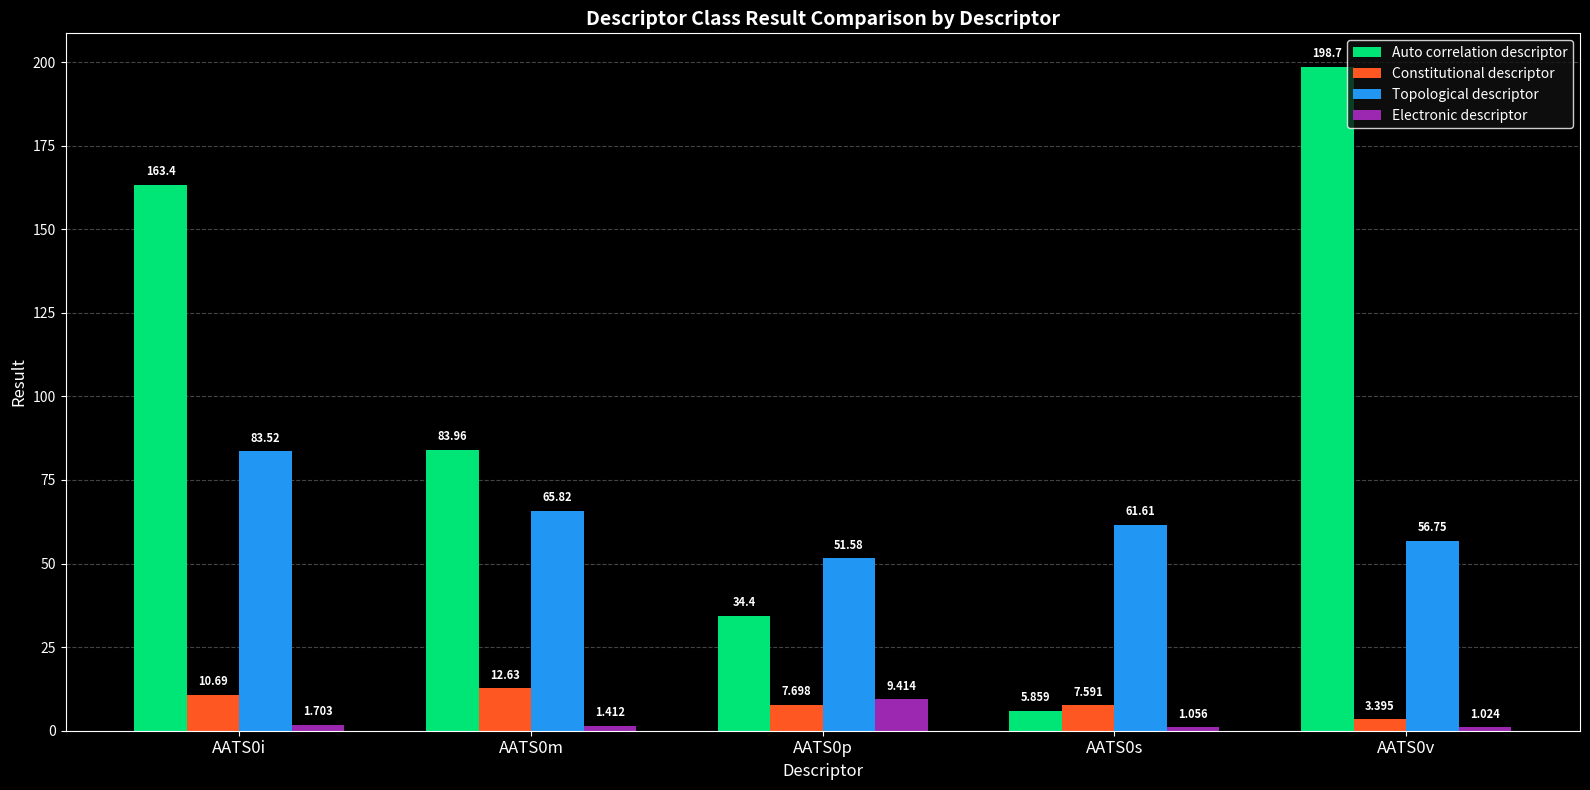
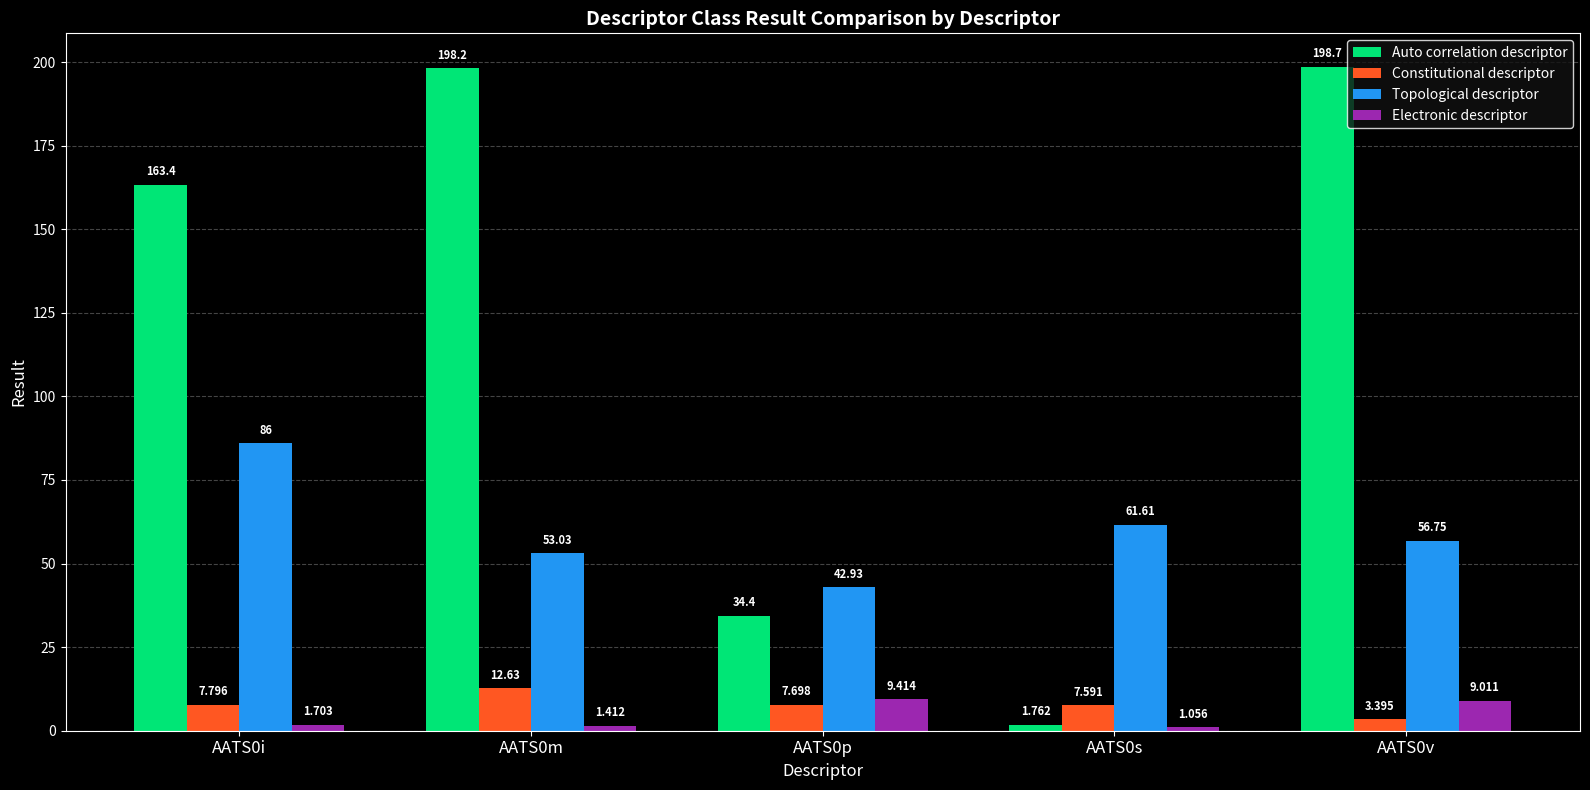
  {
    "Auto correlation descriptor": {
      "AATS0i": 163.4,
-     "AATS0m": 83.96,
+     "AATS0m": 198.2,
      "AATS0p": 34.4,
-     "AATS0s": 5.859,
+     "AATS0s": 1.762,
      "AATS0v": 198.7
    },
    "Constitutional descriptor": {
-     "AATS0i": 10.69,
+     "AATS0i": 7.796,
      "AATS0m": 12.63,
      "AATS0p": 7.698,
      "AATS0s": 7.591,
      "AATS0v": 3.395
    },
    "Topological descriptor": {
-     "AATS0i": 83.52,
-     "AATS0m": 65.82,
-     "AATS0p": 51.58,
+     "AATS0i": 86,
+     "AATS0m": 53.03,
+     "AATS0p": 42.93,
      "AATS0s": 61.61,
      "AATS0v": 56.75
    },
    "Electronic descriptor": {
      "AATS0i": 1.703,
      "AATS0m": 1.412,
      "AATS0p": 9.414,
      "AATS0s": 1.056,
-     "AATS0v": 1.024
+     "AATS0v": 9.011
    }
  }
